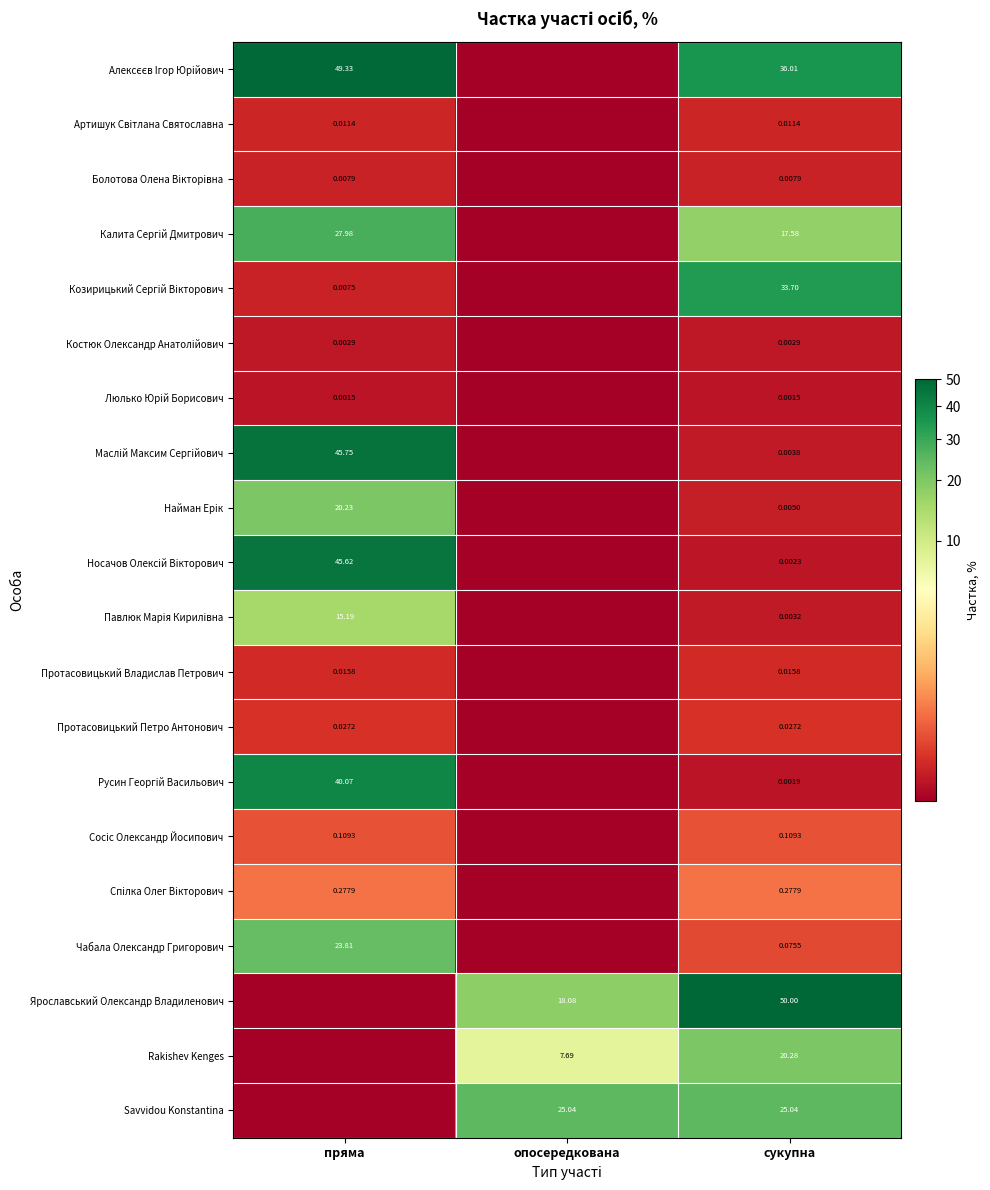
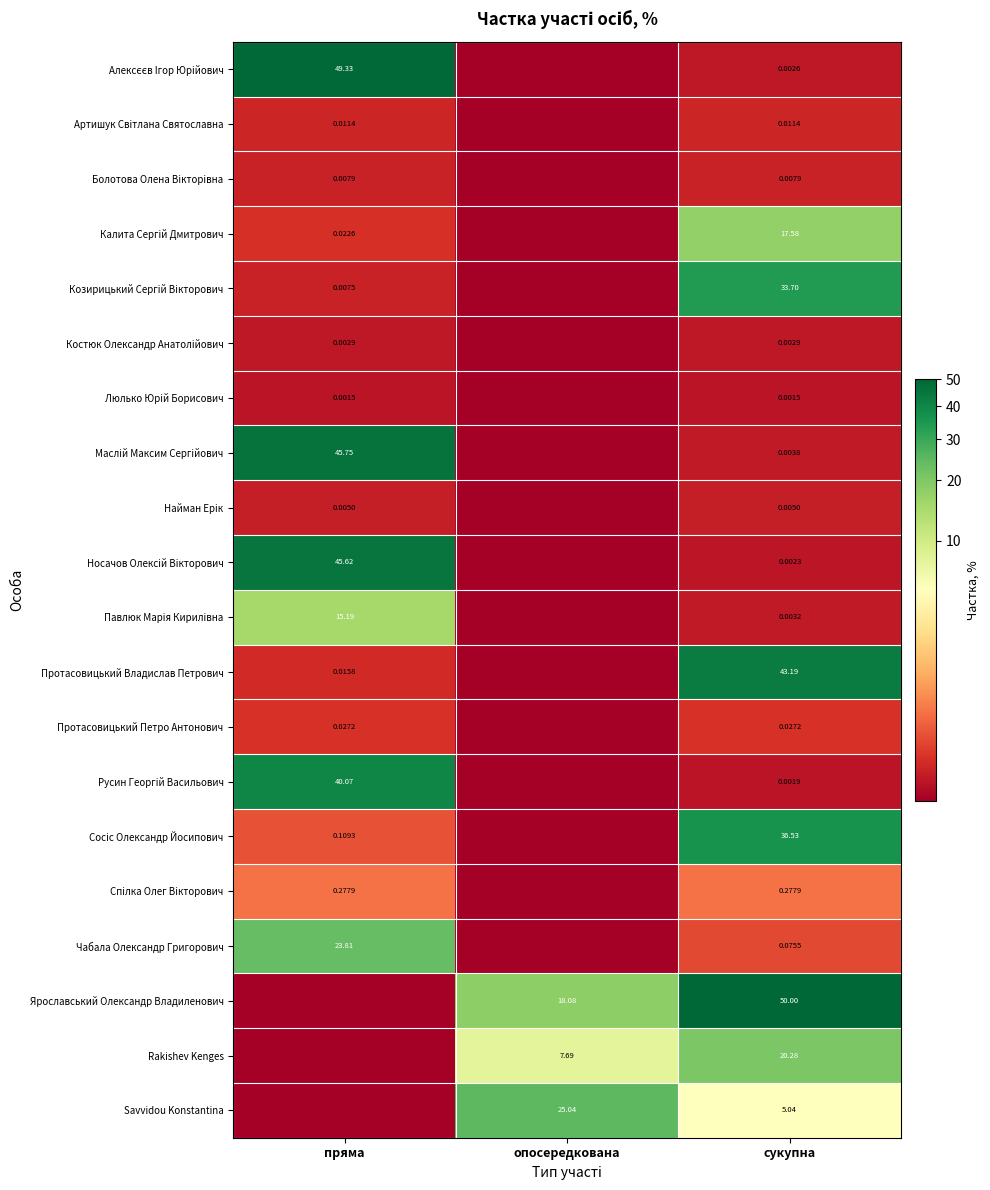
  {
    "Алексєєв Ігор Юрійович": {
      "пряма": 49.33,
-     "сукупна": 36.01
+     "сукупна": 0.0026
    },
    "Артишук Світлана Святославна": {
      "пряма": 0.0114,
      "сукупна": 0.0114
    },
    "Болотова Олена Вікторівна": {
      "пряма": 0.0079,
      "сукупна": 0.0079
    },
    "Калита Сергій Дмитрович": {
-     "пряма": 27.98,
+     "пряма": 0.0226,
      "сукупна": 17.58
    },
    "Козирицький Сергій Вікторович": {
      "пряма": 0.0075,
      "сукупна": 33.70
    },
    "Костюк Олександр Анатолійович": {
      "пряма": 0.0029,
      "сукупна": 0.0029
    },
    "Люлько Юрій Борисович": {
      "пряма": 0.0015,
      "сукупна": 0.0015
    },
    "Маслій Максим Сергійович": {
      "пряма": 45.75,
      "сукупна": 0.0038
    },
    "Найман Ерік": {
-     "пряма": 20.23,
+     "пряма": 0.0050,
      "сукупна": 0.0050
    },
    "Носачов Олексій Вікторович": {
      "пряма": 45.62,
      "сукупна": 0.0023
    },
    "Павлюк Марія Кирилівна": {
      "пряма": 15.19,
      "сукупна": 0.0032
    },
    "Протасовицький Владислав Петрович": {
      "пряма": 0.0158,
-     "сукупна": 0.0158
+     "сукупна": 43.19
    },
    "Протасовицький Петро Антонович": {
      "пряма": 0.0272,
      "сукупна": 0.0272
    },
    "Русин Георгій Васильович": {
      "пряма": 40.07,
      "сукупна": 0.0019
    },
    "Сосіс Олександр Йосипович": {
      "пряма": 0.1093,
-     "сукупна": 0.1093
+     "сукупна": 36.53
    },
    "Спілка Олег Вікторович": {
      "пряма": 0.2779,
      "сукупна": 0.2779
    },
    "Чабала Олександр Григорович": {
      "пряма": 23.81,
      "сукупна": 0.0755
    },
    "Ярославський Олександр Владиленович": {
      "опосередкована": 18.08,
      "сукупна": 50.00
    },
    "Rakishev Kenges": {
      "опосередкована": 7.69,
      "сукупна": 20.28
    },
    "Savvidou Konstantina": {
      "опосередкована": 25.04,
-     "сукупна": 25.04
+     "сукупна": 5.04
    }
  }
